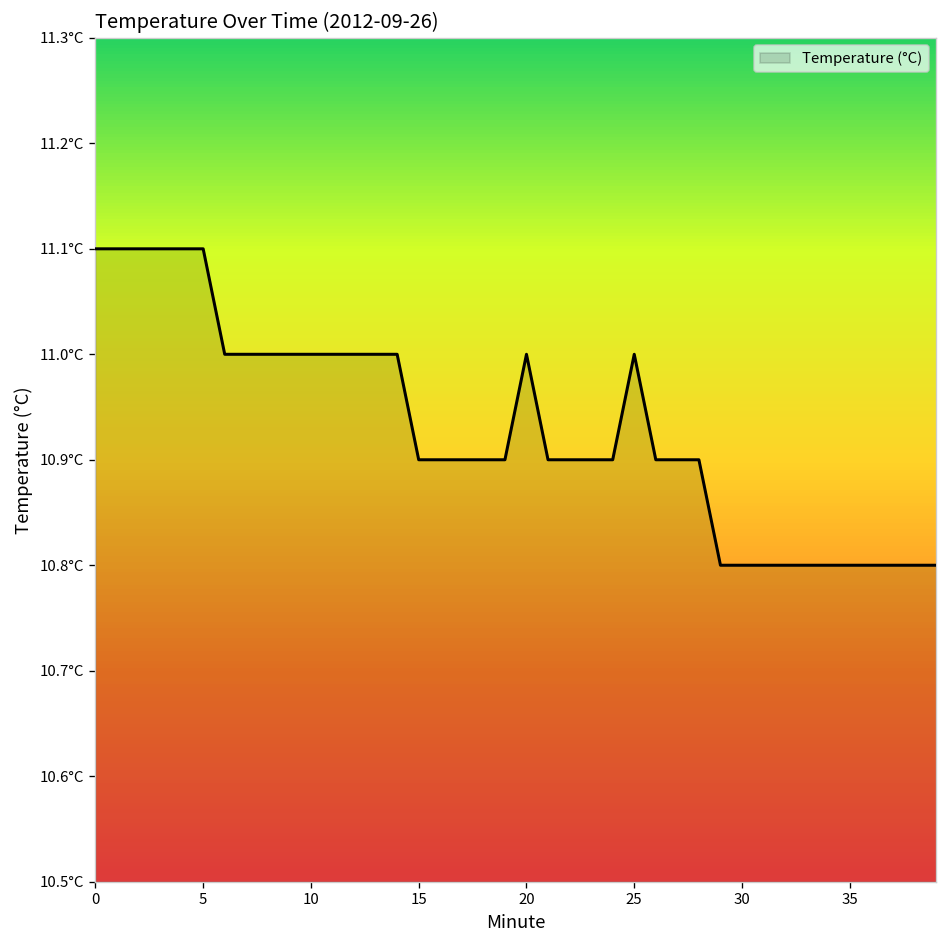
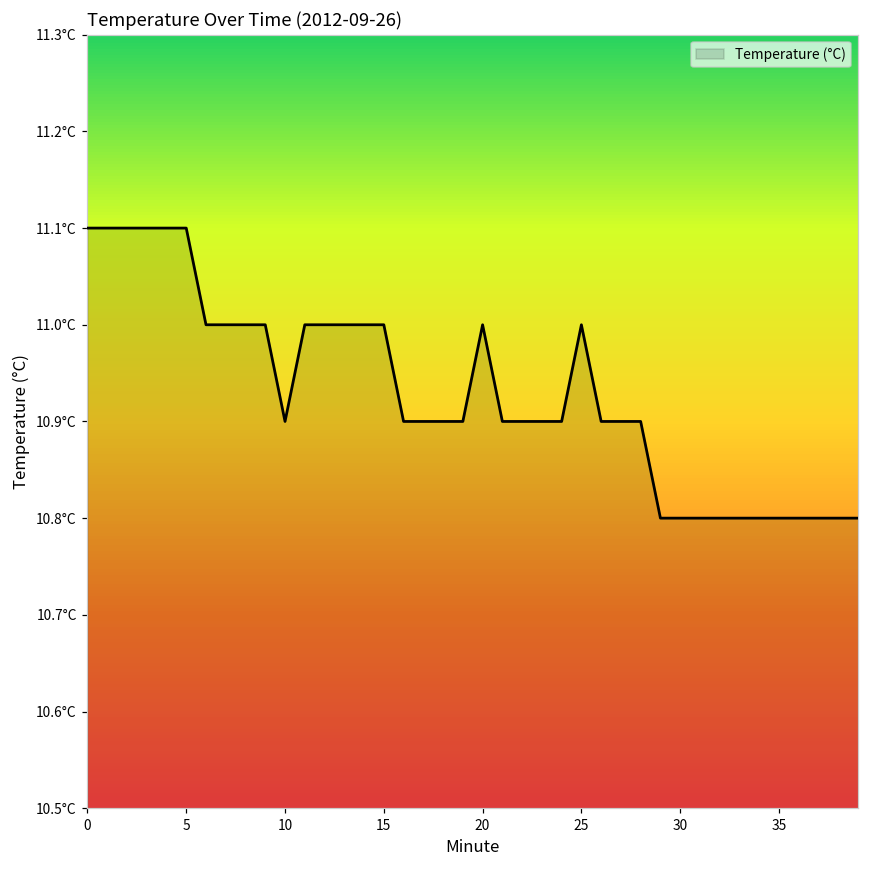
  {
    "0": "11.1°C",
    "5": "11.1°C",
-   "10": "11.0°C",
-   "15": "10.9°C",
+   "10": "10.9°C",
+   "15": "11.0°C",
    "20": "11.0°C",
    "25": "11.0°C",
    "30": "10.8°C",
    "35": "10.8°C"
  }
